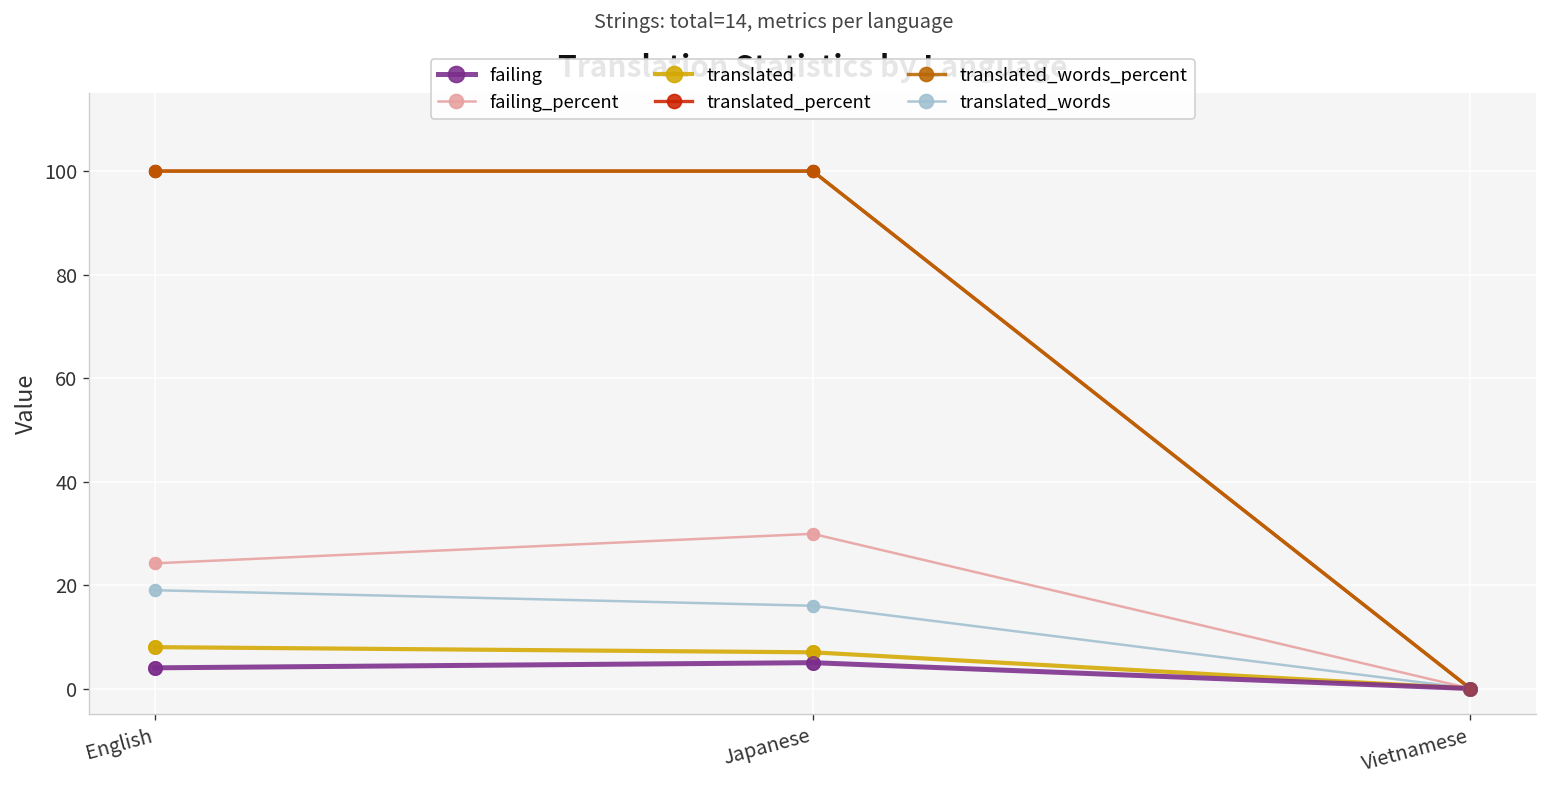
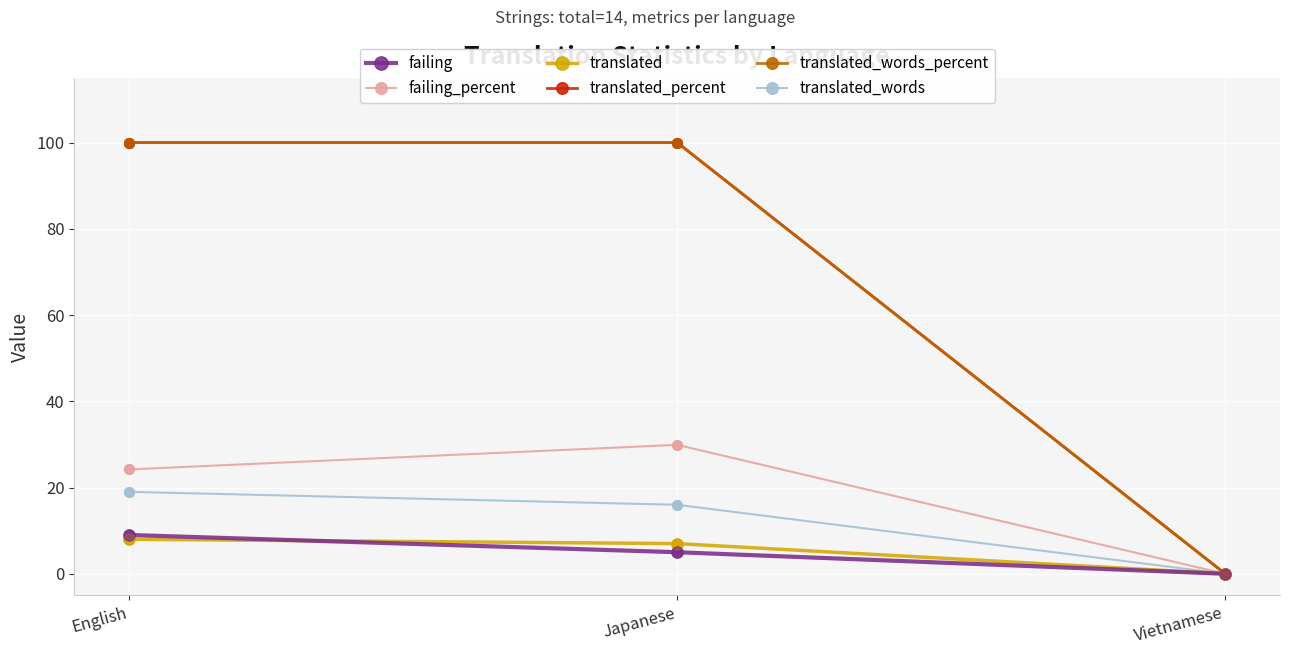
  {
    "failing": {
-     "English": 4,
+     "English": 9,
      "Japanese": 5
    },
    "failing_percent": {
      "English": 24,
      "Japanese": 30
    },
    "translated": {
      "English": 8,
      "Japanese": 7
    },
    "translated_words_percent": {
      "English": 100,
      "Japanese": 100
    },
    "translated_words": {
      "English": 19,
      "Japanese": 16
    }
  }
